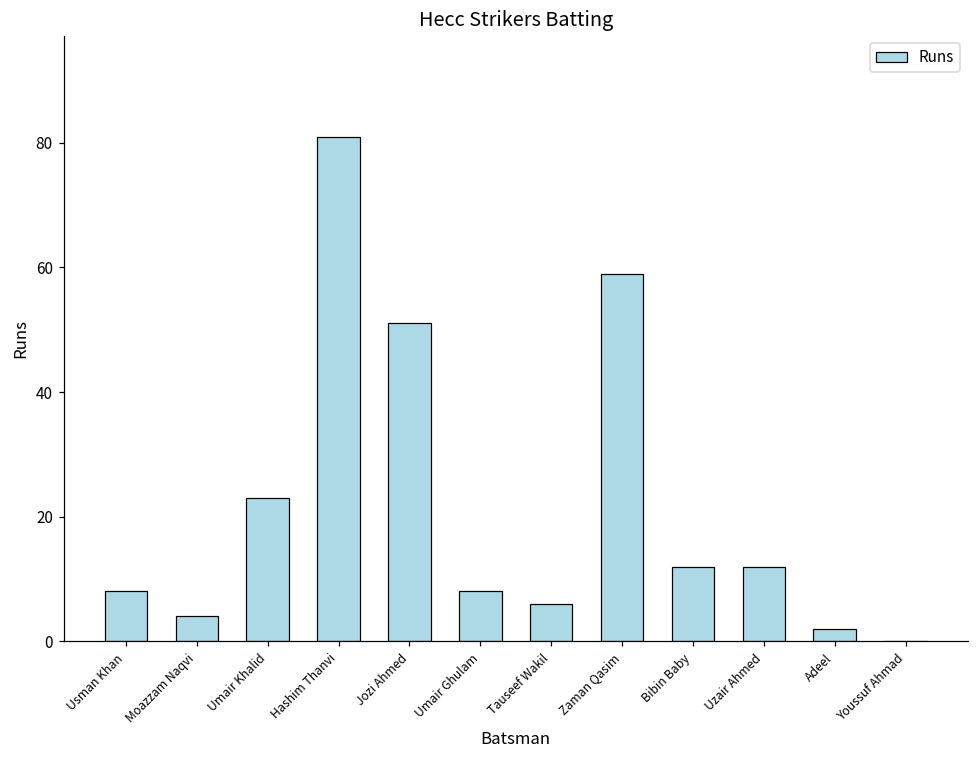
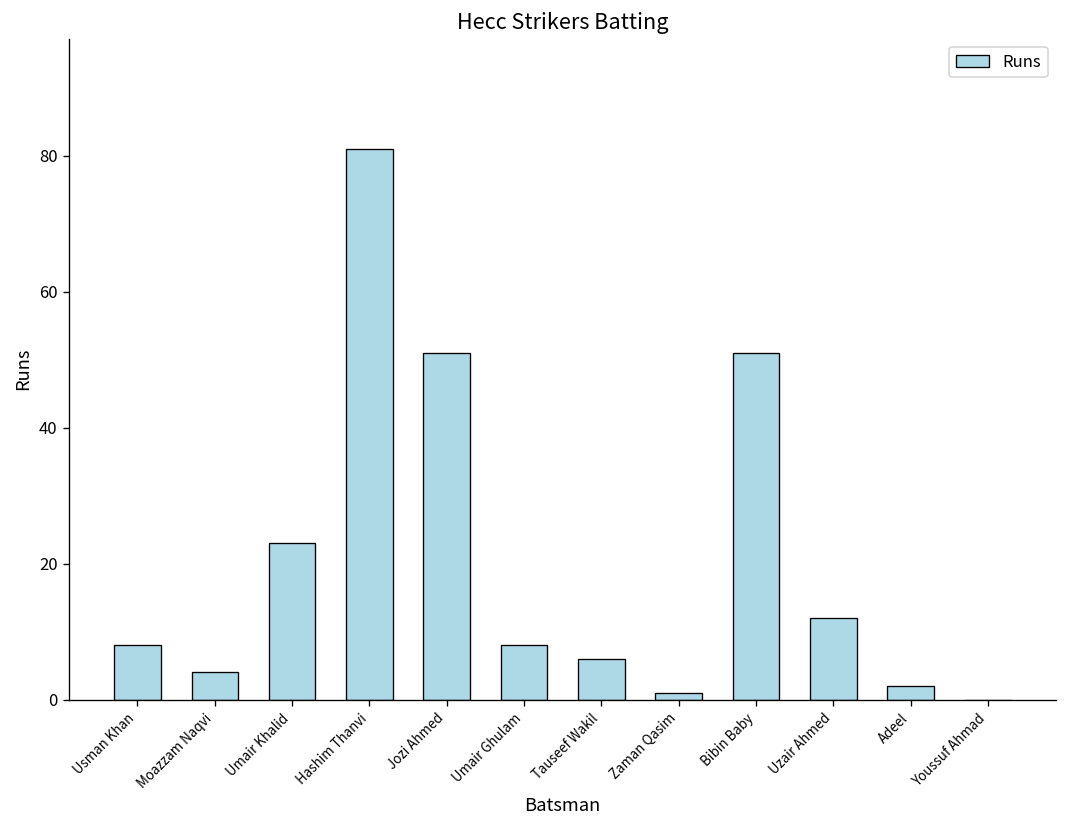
  {
    "Usman Khan": 8,
    "Moazzam Naqvi": 4,
    "Umair Khalid": 23,
    "Hashim Thanvi": 81,
    "Jozi Ahmed": 51,
    "Umair Ghulam": 8,
    "Tauseef Wakil": 6,
-   "Zaman Qasim": 59,
-   "Bibin Baby": 12,
+   "Zaman Qasim": 1,
+   "Bibin Baby": 51,
    "Uzair Ahmed": 12,
    "Adeel": 2,
    "Youssuf Ahmad": 0
  }
